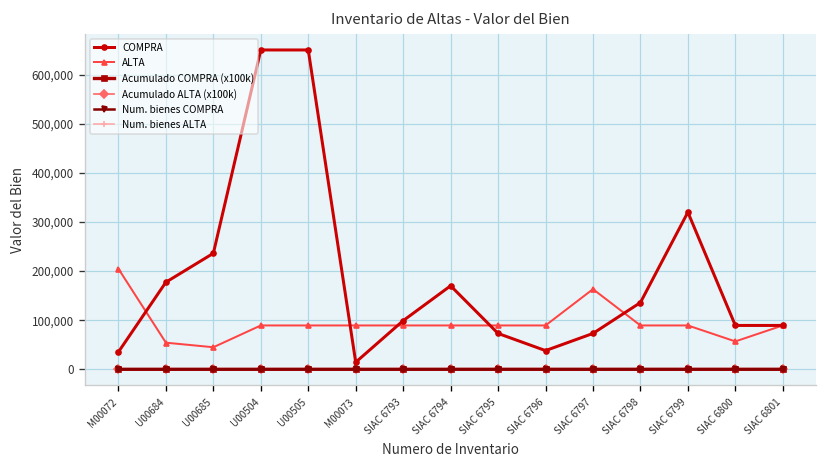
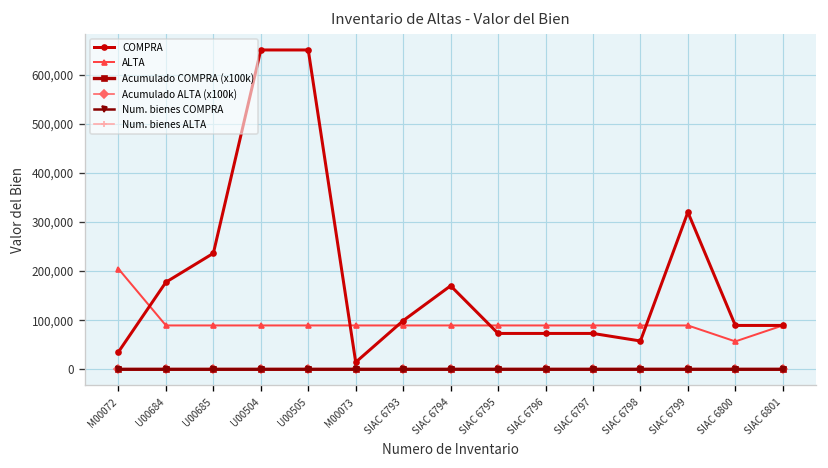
  {
    "COMPRA": {
      "M00072": "40,000",
      "U00684": "180,000",
      "U00685": "240,000",
      "U00504": "650,000",
      "U00505": "650,000",
      "M00073": "10,000",
      "SIAC 6793": "100,000",
      "SIAC 6794": "170,000",
      "SIAC 6795": "70,000",
-     "SIAC 6796": "40,000",
+     "SIAC 6796": "70,000",
      "SIAC 6797": "70,000",
-     "SIAC 6798": "140,000",
+     "SIAC 6798": "60,000",
      "SIAC 6799": "320,000",
      "SIAC 6800": "90,000"
    },
    "ALTA": {
      "M00072": "200,000",
-     "U00684": "50,000",
-     "U00685": "40,000",
+     "U00684": "90,000",
+     "U00685": "90,000",
      "U00504": "90,000",
      "U00505": "90,000",
      "M00073": "90,000",
      "SIAC 6793": "90,000",
      "SIAC 6794": "90,000",
      "SIAC 6795": "90,000",
      "SIAC 6796": "90,000",
-     "SIAC 6797": "160,000",
+     "SIAC 6797": "90,000",
      "SIAC 6798": "90,000",
      "SIAC 6799": "90,000",
      "SIAC 6800": "60,000"
    },
    "Num. bienes ALTA": {
      "M00072": "0",
      "U00684": "0",
      "U00685": "0",
      "U00504": "0",
      "U00505": "0",
      "M00073": "0",
      "SIAC 6793": "0",
      "SIAC 6794": "0",
      "SIAC 6795": "0",
      "SIAC 6796": "0",
      "SIAC 6797": "0",
      "SIAC 6798": "0",
      "SIAC 6799": "0",
      "SIAC 6800": "0",
      "SIAC 6801": "0"
    }
  }
